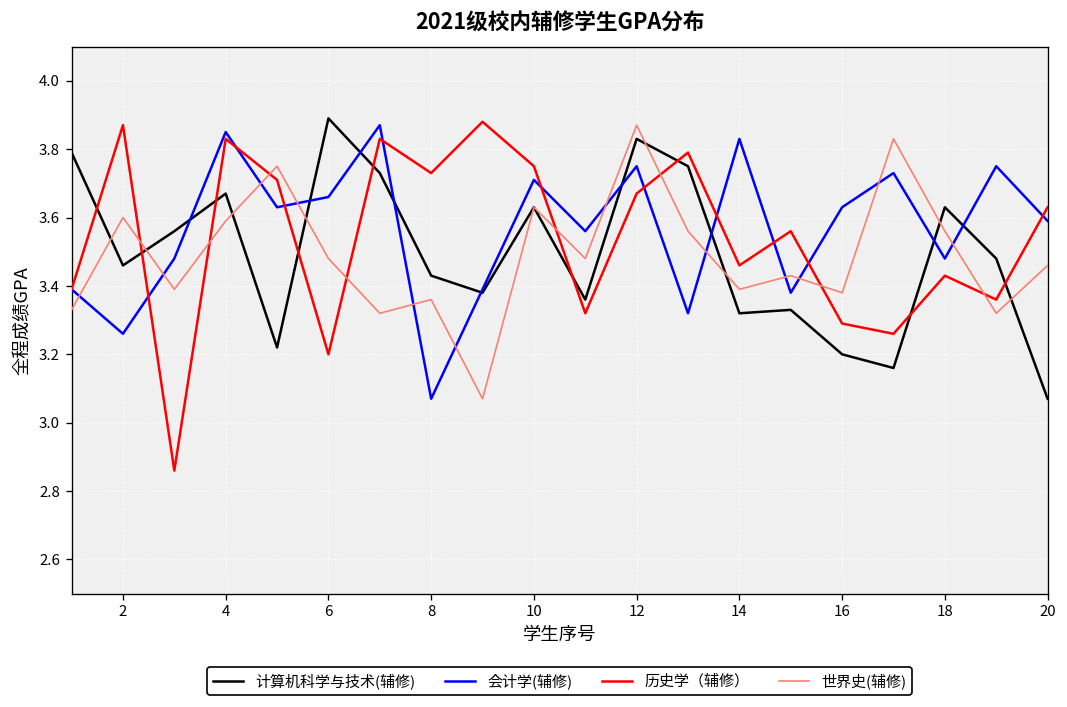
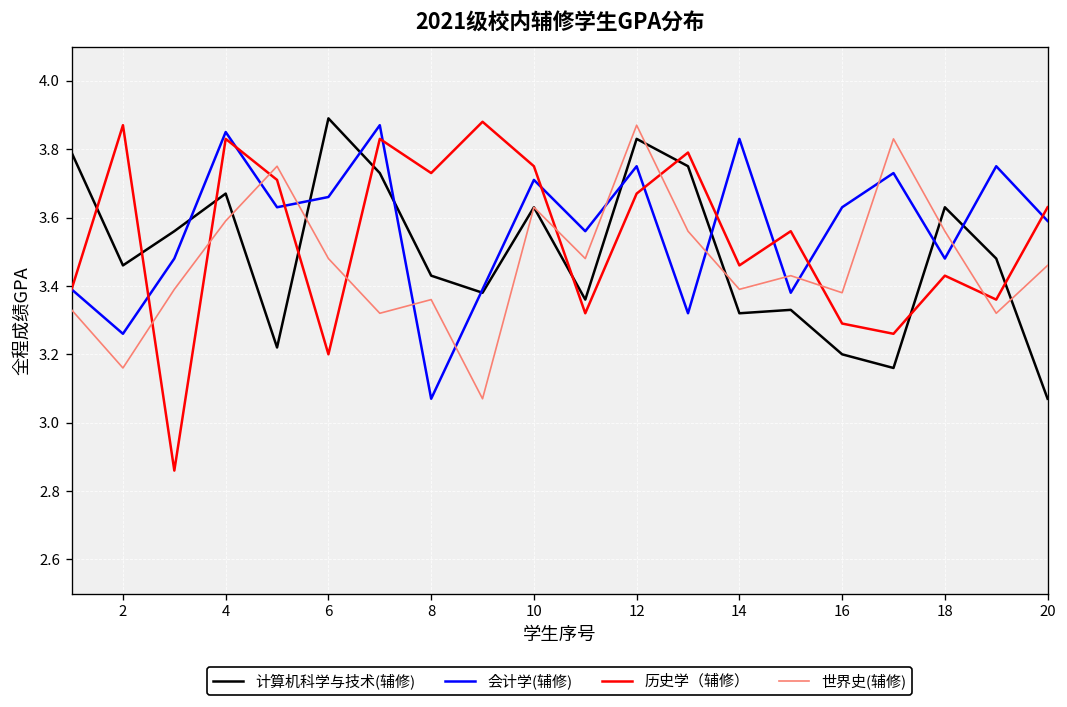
  {
    "计算机科学与技术(辅修)": {
      "2": 3.46,
      "4": 3.67,
      "6": 3.89,
      "8": 3.43,
      "12": 3.83,
      "14": 3.32,
      "16": 3.20,
      "18": 3.63,
      "20": 3.07
    },
    "会计学(辅修)": {
      "2": 3.26,
      "4": 3.85,
      "6": 3.66,
      "8": 3.07,
      "10": 3.71,
      "12": 3.75,
      "14": 3.83,
      "16": 3.63,
      "18": 3.48,
      "20": 3.59
    },
    "历史学（辅修）": {
      "2": 3.87,
      "4": 3.83,
      "6": 3.20,
      "8": 3.73,
      "10": 3.75,
      "12": 3.67,
      "14": 3.46,
      "16": 3.29,
      "18": 3.43,
      "20": 3.63
    },
    "世界史(辅修)": {
-     "2": 3.60,
+     "2": 3.16,
      "4": 3.59,
      "6": 3.48,
      "8": 3.36,
      "12": 3.87,
      "14": 3.39,
      "16": 3.38,
      "18": 3.56,
      "20": 3.46
    }
  }
